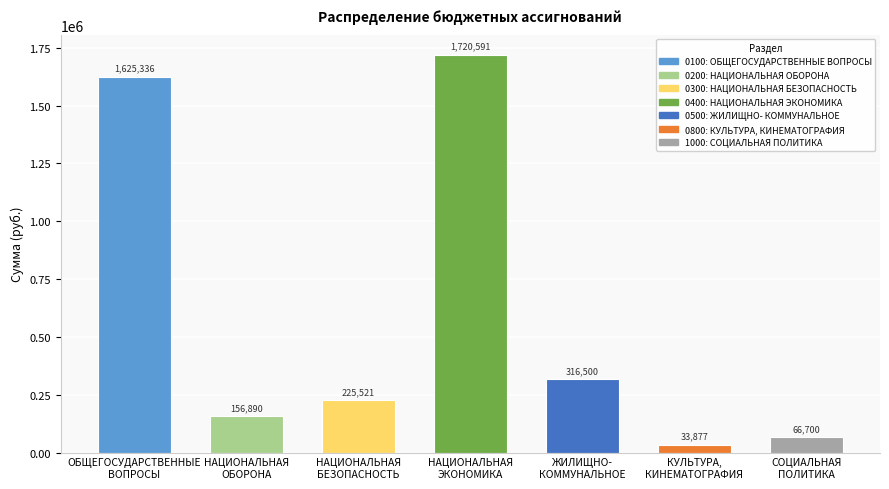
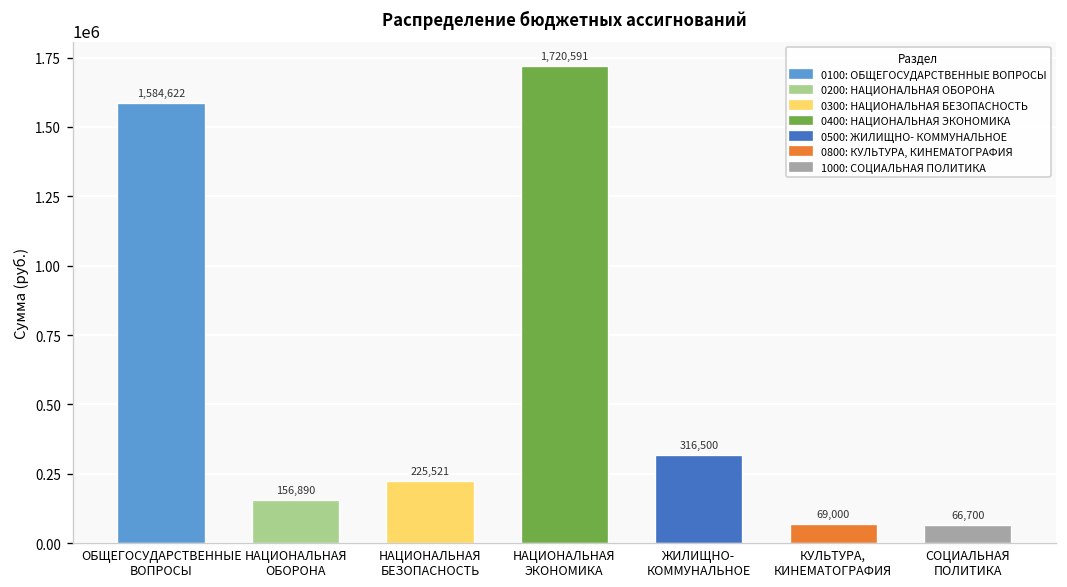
  {
-   "ОБЩЕГОСУДАРСТВЕННЫЕ ВОПРОСЫ": "1,625,336",
+   "ОБЩЕГОСУДАРСТВЕННЫЕ ВОПРОСЫ": "1,584,622",
    "НАЦИОНАЛЬНАЯ ОБОРОНА": "156,890",
    "НАЦИОНАЛЬНАЯ БЕЗОПАСНОСТЬ": "225,521",
    "НАЦИОНАЛЬНАЯ ЭКОНОМИКА": "1,720,591",
    "ЖИЛИЩНО- КОММУНАЛЬНОЕ": "316,500",
-   "КУЛЬТУРА, КИНЕМАТОГРАФИЯ": "33,877",
+   "КУЛЬТУРА, КИНЕМАТОГРАФИЯ": "69,000",
    "СОЦИАЛЬНАЯ ПОЛИТИКА": "66,700"
  }
